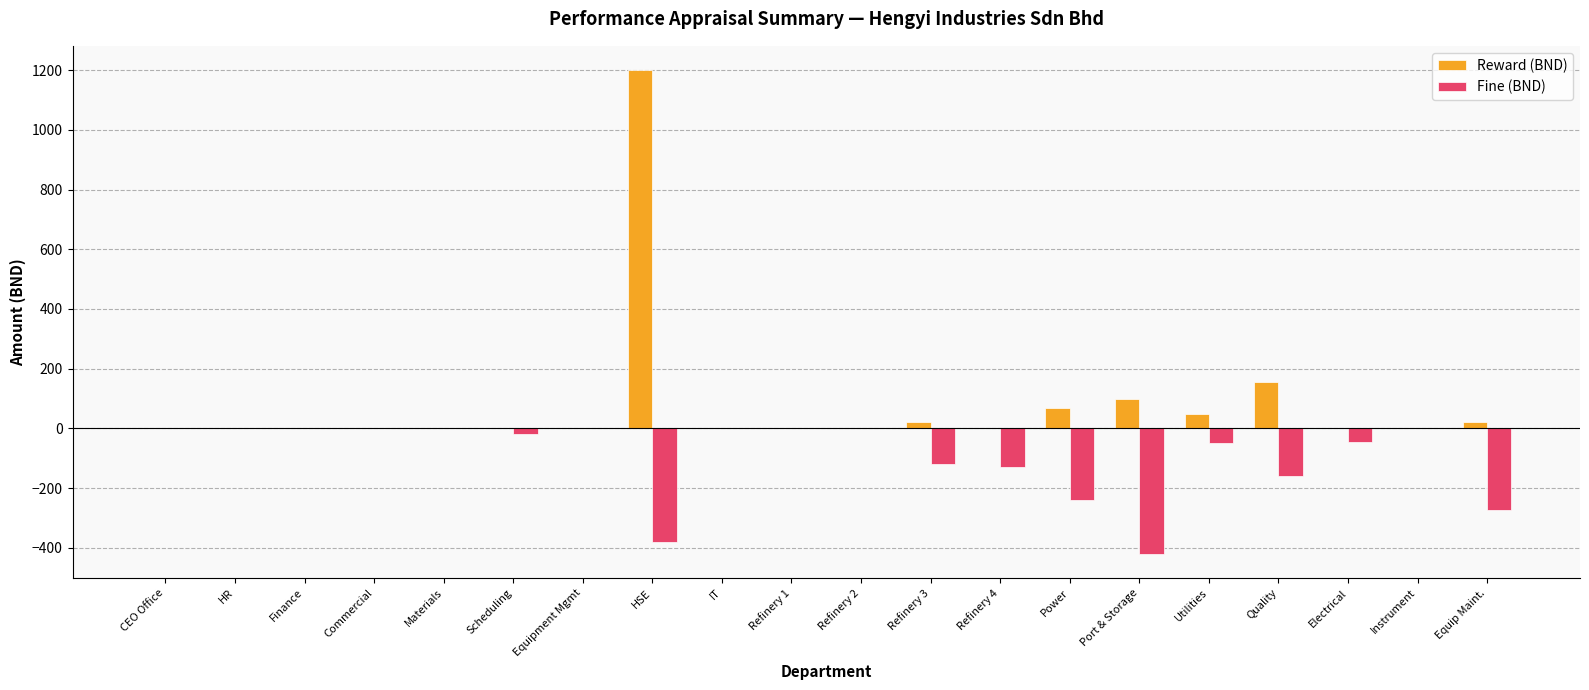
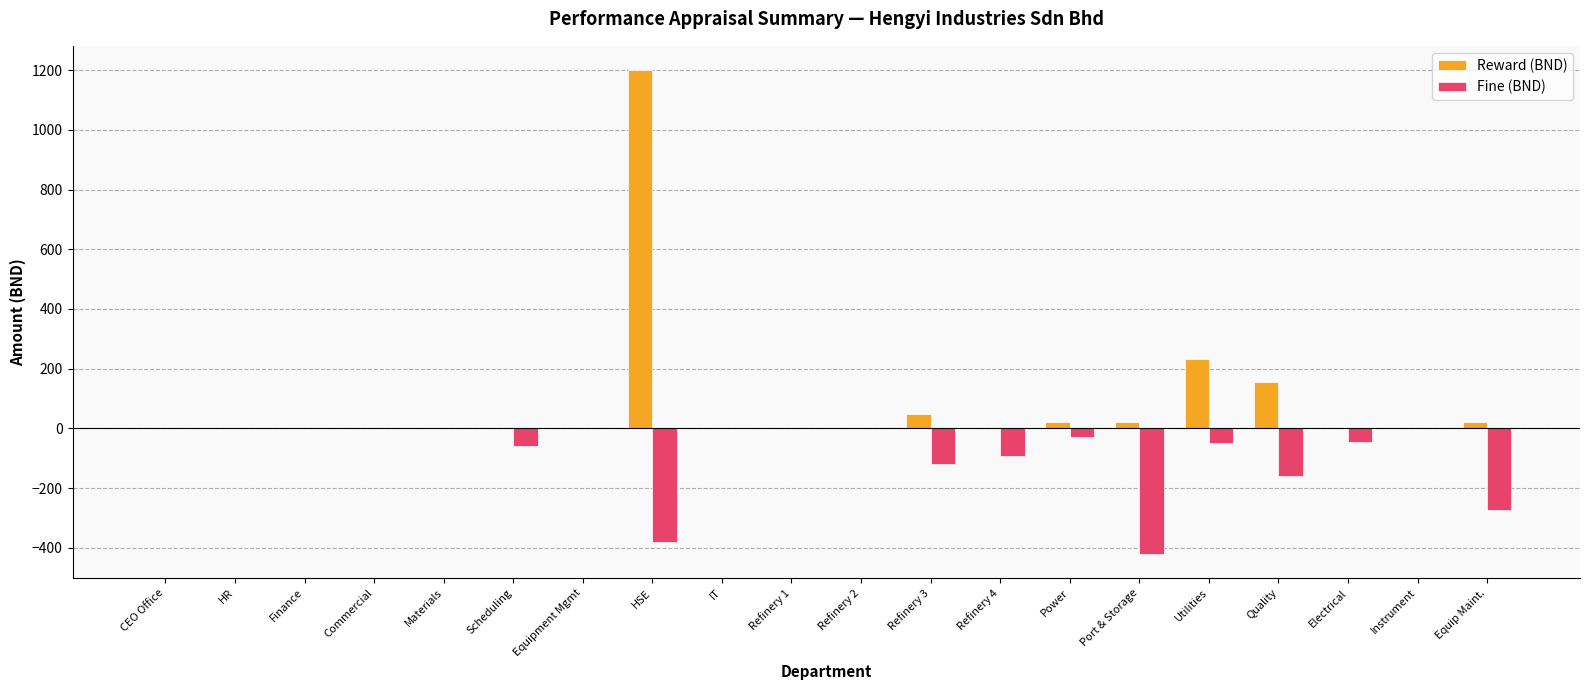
  {
    "Reward (BND)": {
      "CEO Office": 0,
      "HR": 0,
      "Finance": 0,
      "Commercial": 0,
      "Materials": 0,
      "Scheduling": 0,
      "Equipment Mgmt": 0,
      "HSE": 1200,
      "IT": 0,
      "Refinery 1": 0,
      "Refinery 2": 0,
-     "Refinery 3": 20,
+     "Refinery 3": 50,
      "Refinery 4": 0,
-     "Power": 70,
-     "Port & Storage": 100,
-     "Utilities": 50,
+     "Power": 20,
+     "Port & Storage": 20,
+     "Utilities": 230,
      "Quality": 160,
      "Electrical": 0,
      "Instrument": 0,
      "Equip Maint.": 20
    },
    "Fine (BND)": {
      "CEO Office": 0,
      "HR": 0,
      "Finance": 0,
      "Commercial": 0,
      "Materials": 0,
-     "Scheduling": -20,
+     "Scheduling": -60,
      "Equipment Mgmt": 0,
      "HSE": -380,
      "IT": 0,
      "Refinery 1": 0,
      "Refinery 2": 0,
      "Refinery 3": -120,
-     "Refinery 4": -130,
-     "Power": -240,
+     "Refinery 4": -90,
+     "Power": -30,
      "Port & Storage": -420,
      "Utilities": -50,
      "Quality": -160,
      "Electrical": -50,
      "Instrument": 0,
      "Equip Maint.": -270
    }
  }
